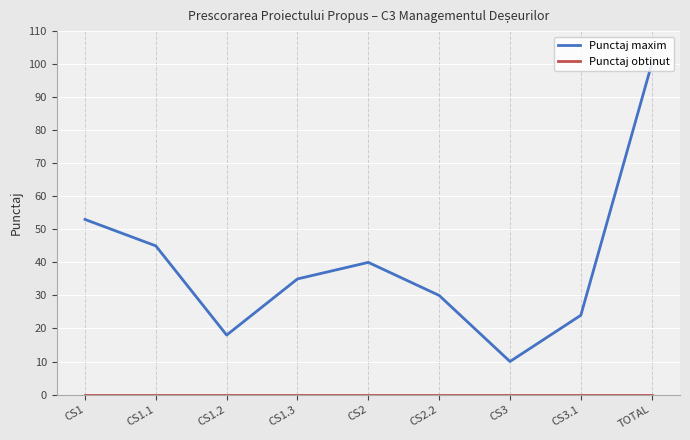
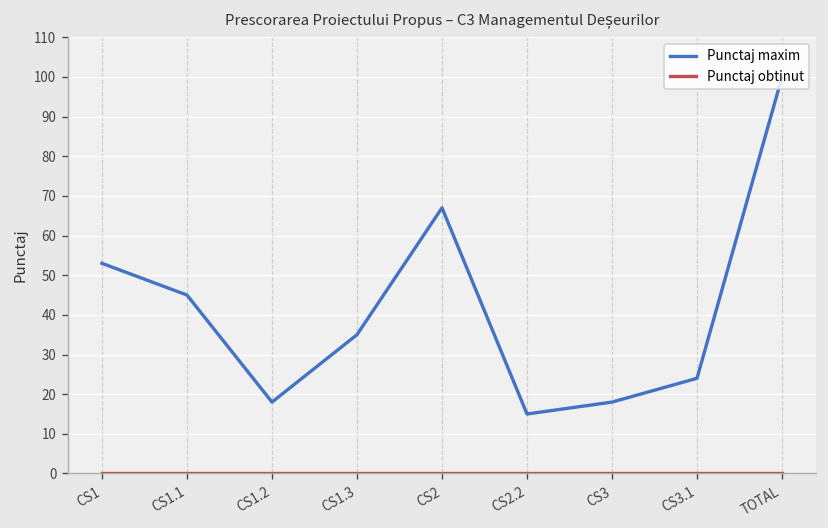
  {
    "Punctaj maxim": {
      "CS1": 53,
      "CS1.1": 45,
      "CS1.2": 18,
      "CS1.3": 35,
-     "CS2": 40,
-     "CS2.2": 30,
-     "CS3": 10,
+     "CS2": 67,
+     "CS2.2": 15,
+     "CS3": 18,
      "CS3.1": 24
    },
    "Punctaj obtinut": {
      "CS1": 0,
      "CS1.1": 0,
      "CS1.2": 0,
      "CS1.3": 0,
      "CS2": 0,
      "CS2.2": 0,
      "CS3": 0,
      "CS3.1": 0,
      "TOTAL": 0
    }
  }
